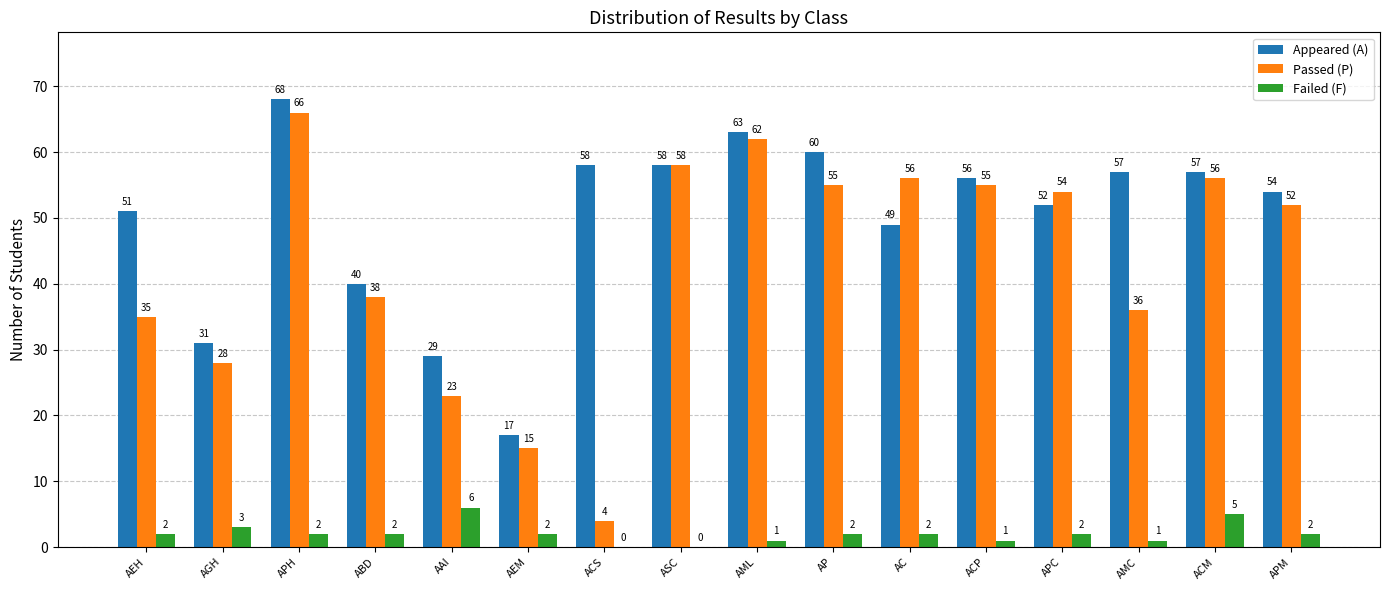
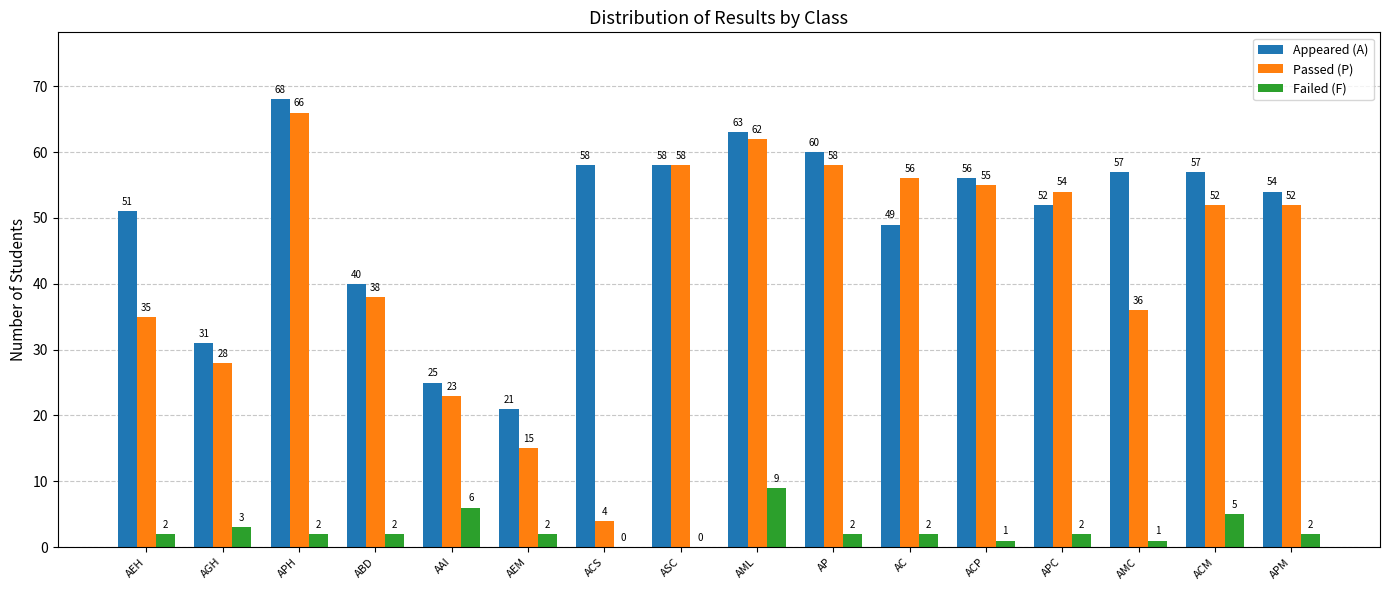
  {
    "Appeared (A)": {
      "AEH": 51,
      "AGH": 31,
      "APH": 68,
      "ABD": 40,
-     "AAI": 29,
-     "AEM": 17,
+     "AAI": 25,
+     "AEM": 21,
      "ACS": 58,
      "ASC": 58,
      "AML": 63,
      "AP": 60,
      "AC": 49,
      "ACP": 56,
      "APC": 52,
      "AMC": 57,
      "ACM": 57,
      "APM": 54
    },
    "Passed (P)": {
      "AEH": 35,
      "AGH": 28,
      "APH": 66,
      "ABD": 38,
      "AAI": 23,
      "AEM": 15,
      "ACS": 4,
      "ASC": 58,
      "AML": 62,
-     "AP": 55,
+     "AP": 58,
      "AC": 56,
      "ACP": 55,
      "APC": 54,
      "AMC": 36,
-     "ACM": 56,
+     "ACM": 52,
      "APM": 52
    },
    "Failed (F)": {
      "AEH": 2,
      "AGH": 3,
      "APH": 2,
      "ABD": 2,
      "AAI": 6,
      "AEM": 2,
      "ACS": 0,
      "ASC": 0,
-     "AML": 1,
+     "AML": 9,
      "AP": 2,
      "AC": 2,
      "ACP": 1,
      "APC": 2,
      "AMC": 1,
      "ACM": 5,
      "APM": 2
    }
  }
